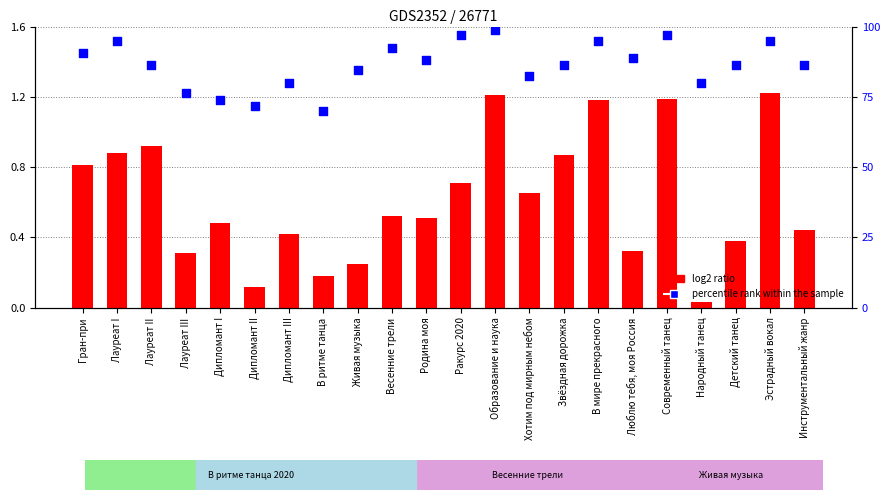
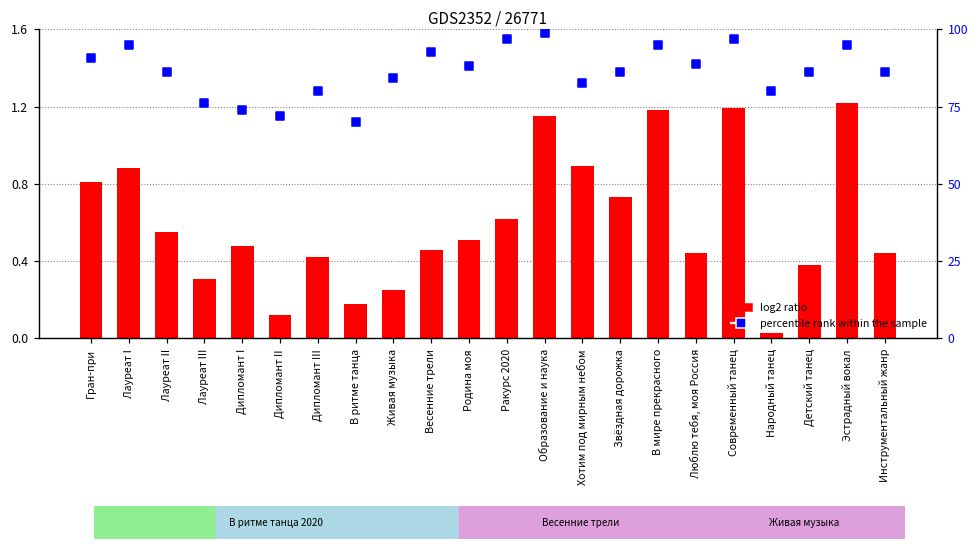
  {
    "log2 ratio": {
      "Гран-при": 0.81,
      "Лауреат I": 0.88,
-     "Лауреат II": 0.92,
+     "Лауреат II": 0.55,
      "Лауреат III": 0.31,
      "Дипломант I": 0.48,
      "Дипломант II": 0.12,
      "Дипломант III": 0.42,
      "В ритме танца": 0.18,
      "Живая музыка": 0.25,
-     "Весенние трели": 0.52,
+     "Весенние трели": 0.46,
      "Родина моя": 0.51,
-     "Ракурс 2020": 0.71,
-     "Образование и наука": 1.21,
-     "Хотим под мирным небом": 0.65,
-     "Звёздная дорожка": 0.87,
+     "Ракурс 2020": 0.62,
+     "Образование и наука": 1.15,
+     "Хотим под мирным небом": 0.89,
+     "Звёздная дорожка": 0.73,
      "В мире прекрасного": 1.18,
-     "Люблю тебя, моя Россия": 0.32,
+     "Люблю тебя, моя Россия": 0.44,
      "Современный танец": 1.19,
      "Народный танец": 0.03,
      "Детский танец": 0.38,
      "Эстрадный вокал": 1.22,
      "Инструментальный жанр": 0.44
    }
  }
